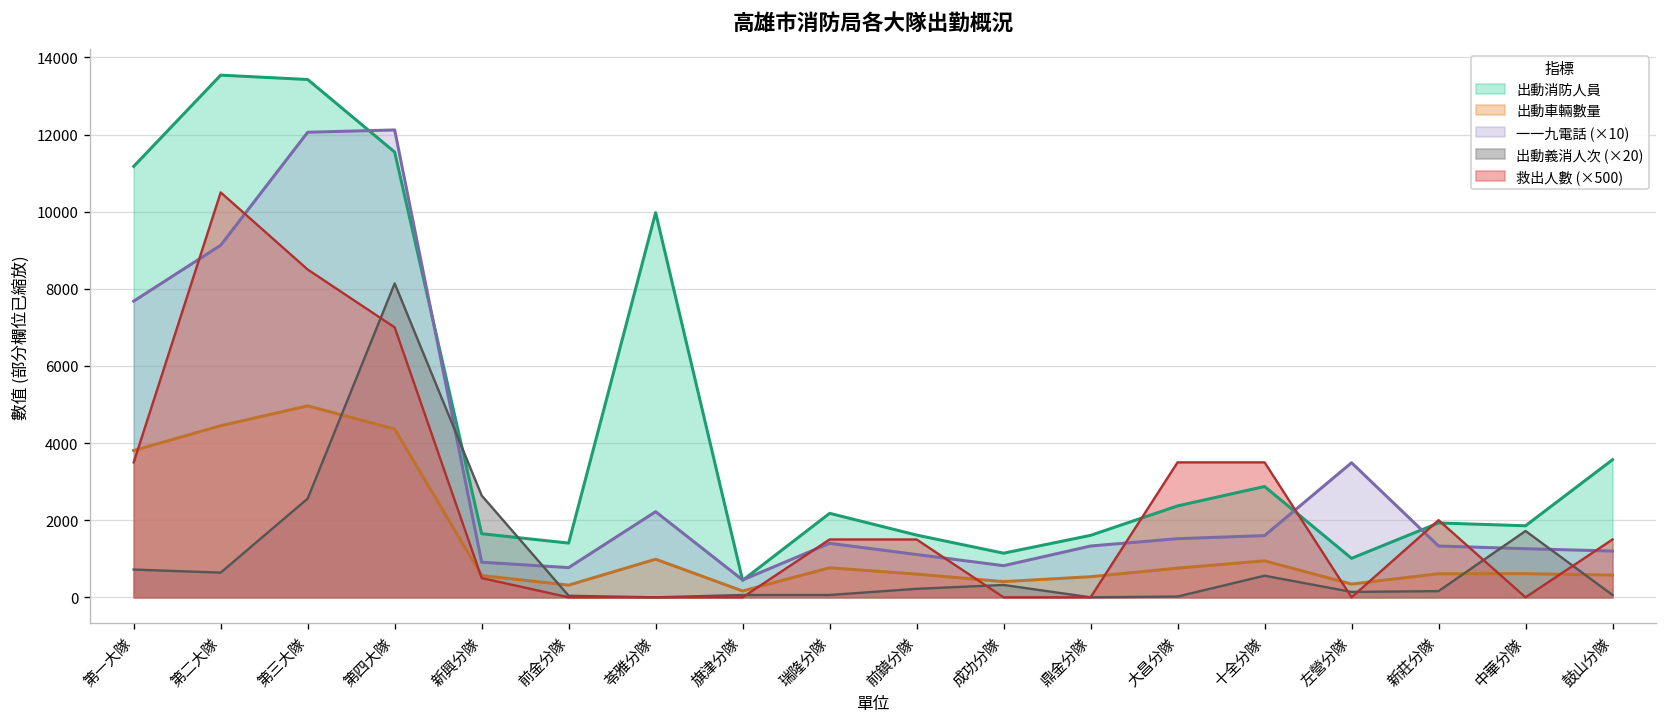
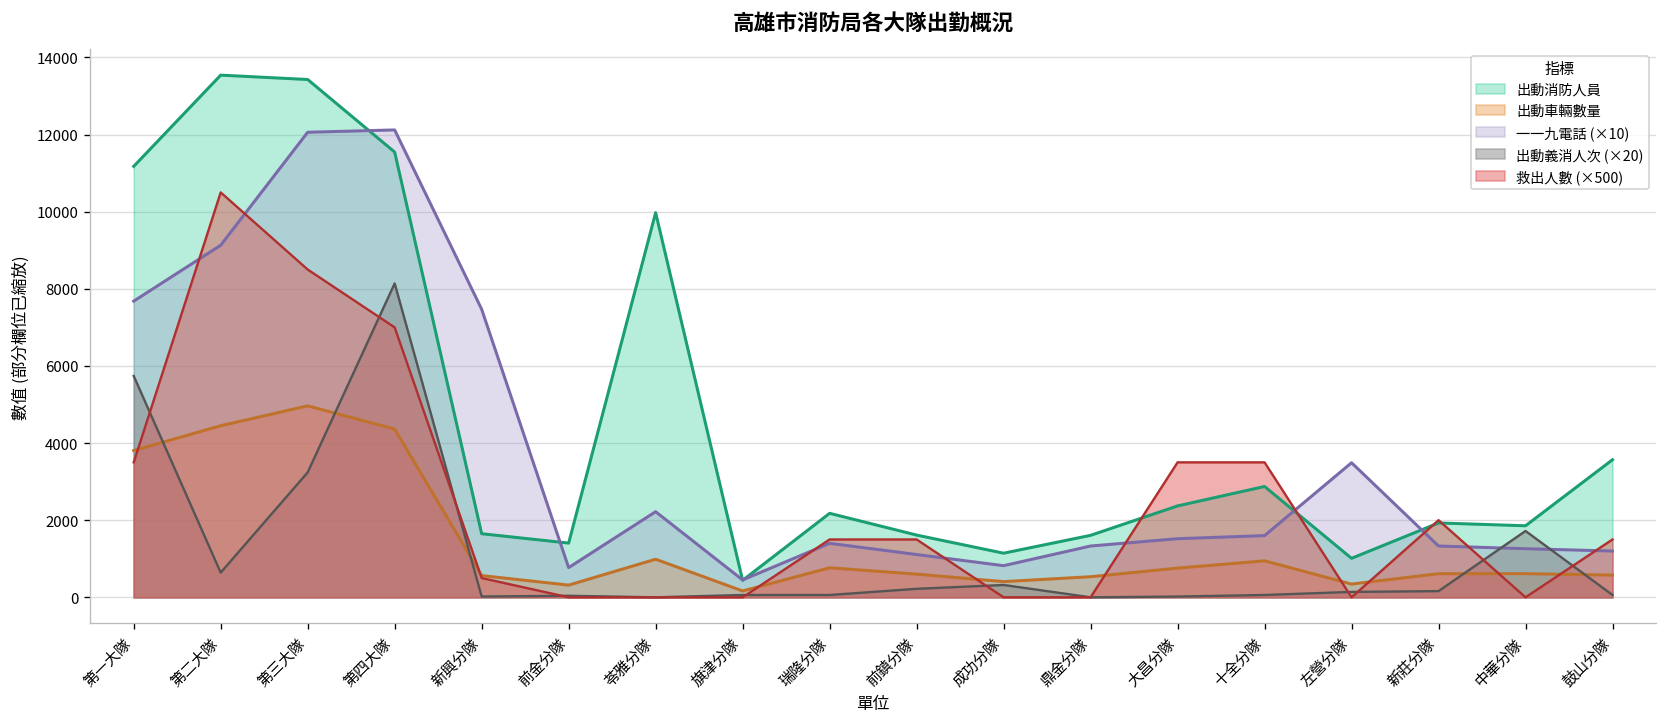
  {
    "出動消防人員": {
      "第一大隊": 11200,
      "第二大隊": 13500,
      "第三大隊": 13400,
      "第四大隊": 11500,
      "新興分隊": 1600,
      "前金分隊": 1400,
      "苓雅分隊": 10000,
      "瑞隆分隊": 2200,
      "前鎮分隊": 1600,
      "成功分隊": 1100,
      "鼎金分隊": 1600,
      "大昌分隊": 2400,
      "十全分隊": 2900,
      "左營分隊": 1000,
      "中華分隊": 1900,
      "鼓山分隊": 3600
    },
    "一一九電話 (×10)": {
      "第一大隊": 7700,
      "第二大隊": 9100,
      "第三大隊": 12100,
      "第四大隊": 12100,
-     "新興分隊": 900,
+     "新興分隊": 7500,
      "前金分隊": 800,
      "苓雅分隊": 2200,
      "瑞隆分隊": 1400,
      "前鎮分隊": 1100,
      "成功分隊": 800,
      "鼎金分隊": 1300,
      "大昌分隊": 1500,
      "十全分隊": 1600,
      "左營分隊": 3500,
      "新莊分隊": 1300,
      "中華分隊": 1300,
      "鼓山分隊": 1200
    },
    "出動義消人次 (×20)": {
-     "第一大隊": 700,
+     "第一大隊": 5700,
      "第二大隊": 600,
-     "第三大隊": 2600,
+     "第三大隊": 3200,
      "第四大隊": 8100,
-     "新興分隊": 2600,
+     "新興分隊": 0,
      "瑞隆分隊": 100,
      "前鎮分隊": 200,
      "成功分隊": 300,
      "大昌分隊": 0,
-     "十全分隊": 600,
+     "十全分隊": 100,
      "左營分隊": 100,
      "新莊分隊": 200,
      "中華分隊": 1700,
      "鼓山分隊": 100
    }
  }
